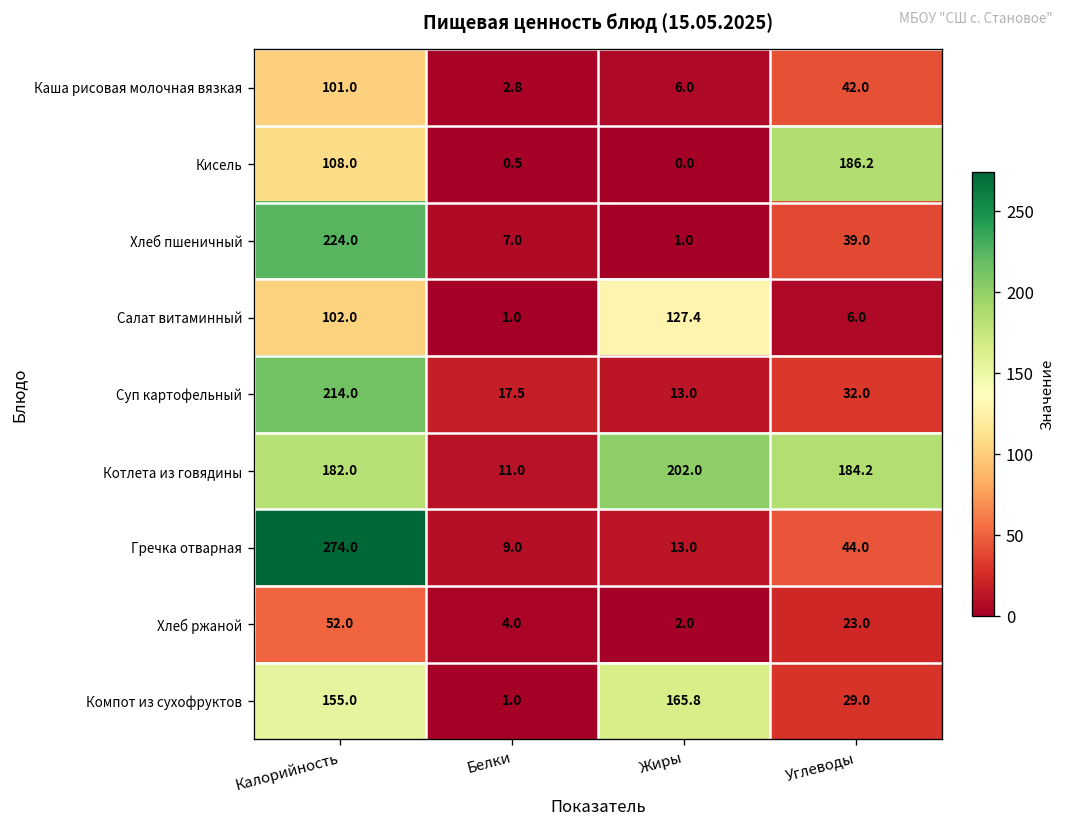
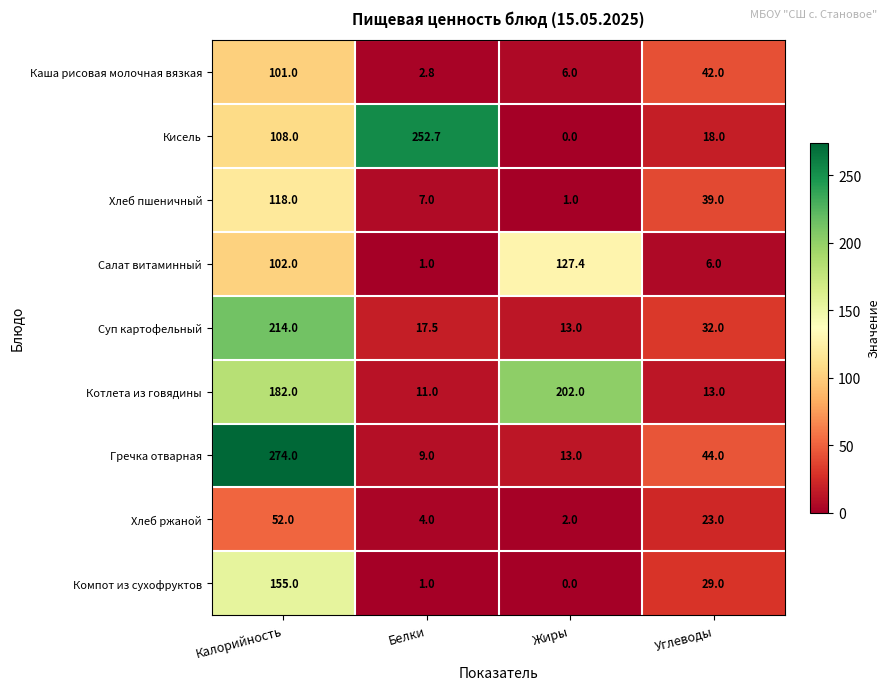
  {
    "Каша рисовая молочная вязкая": {
      "Калорийность": 101.0,
      "Белки": 2.8,
      "Жиры": 6.0,
      "Углеводы": 42.0
    },
    "Кисель": {
      "Калорийность": 108.0,
-     "Белки": 0.5,
+     "Белки": 252.7,
      "Жиры": 0.0,
-     "Углеводы": 186.2
+     "Углеводы": 18.0
    },
    "Хлеб пшеничный": {
-     "Калорийность": 224.0,
+     "Калорийность": 118.0,
      "Белки": 7.0,
      "Жиры": 1.0,
      "Углеводы": 39.0
    },
    "Салат витаминный": {
      "Калорийность": 102.0,
      "Белки": 1.0,
      "Жиры": 127.4,
      "Углеводы": 6.0
    },
    "Суп картофельный": {
      "Калорийность": 214.0,
      "Белки": 17.5,
      "Жиры": 13.0,
      "Углеводы": 32.0
    },
    "Котлета из говядины": {
      "Калорийность": 182.0,
      "Белки": 11.0,
      "Жиры": 202.0,
-     "Углеводы": 184.2
+     "Углеводы": 13.0
    },
    "Гречка отварная": {
      "Калорийность": 274.0,
      "Белки": 9.0,
      "Жиры": 13.0,
      "Углеводы": 44.0
    },
    "Хлеб ржаной": {
      "Калорийность": 52.0,
      "Белки": 4.0,
      "Жиры": 2.0,
      "Углеводы": 23.0
    },
    "Компот из сухофруктов": {
      "Калорийность": 155.0,
      "Белки": 1.0,
-     "Жиры": 165.8,
+     "Жиры": 0.0,
      "Углеводы": 29.0
    }
  }
